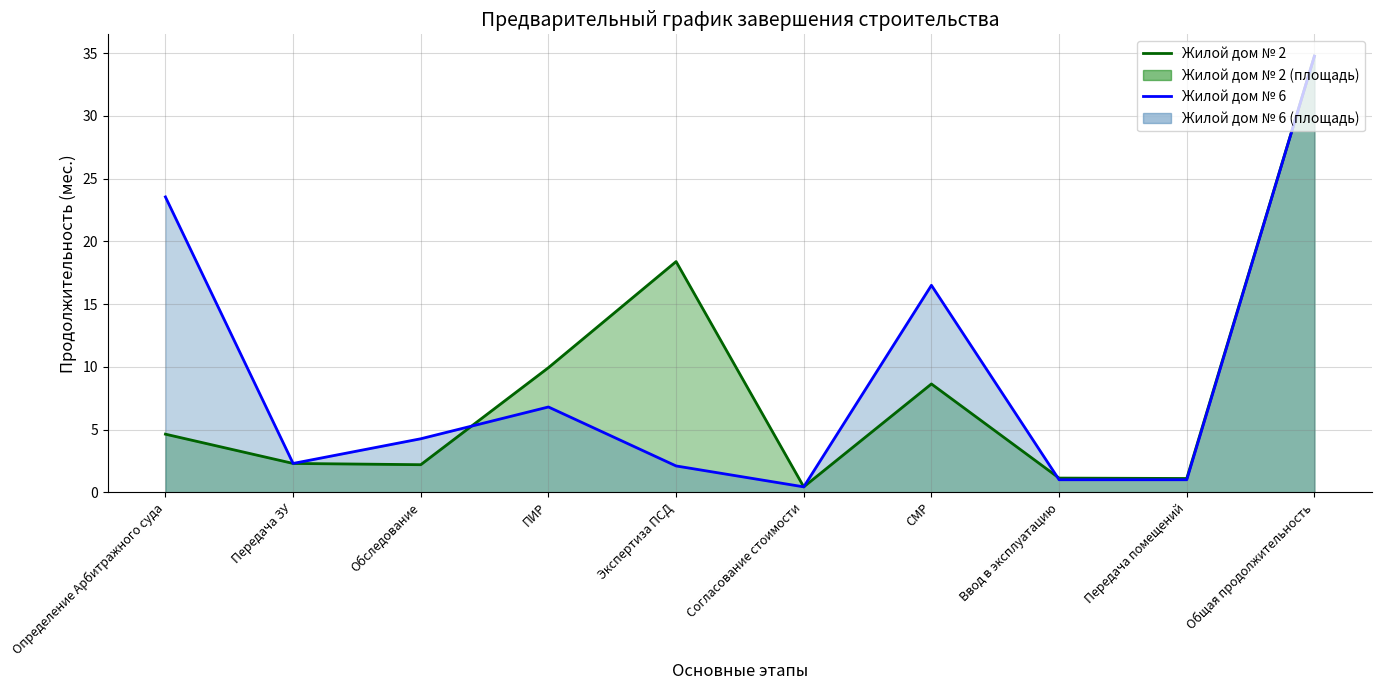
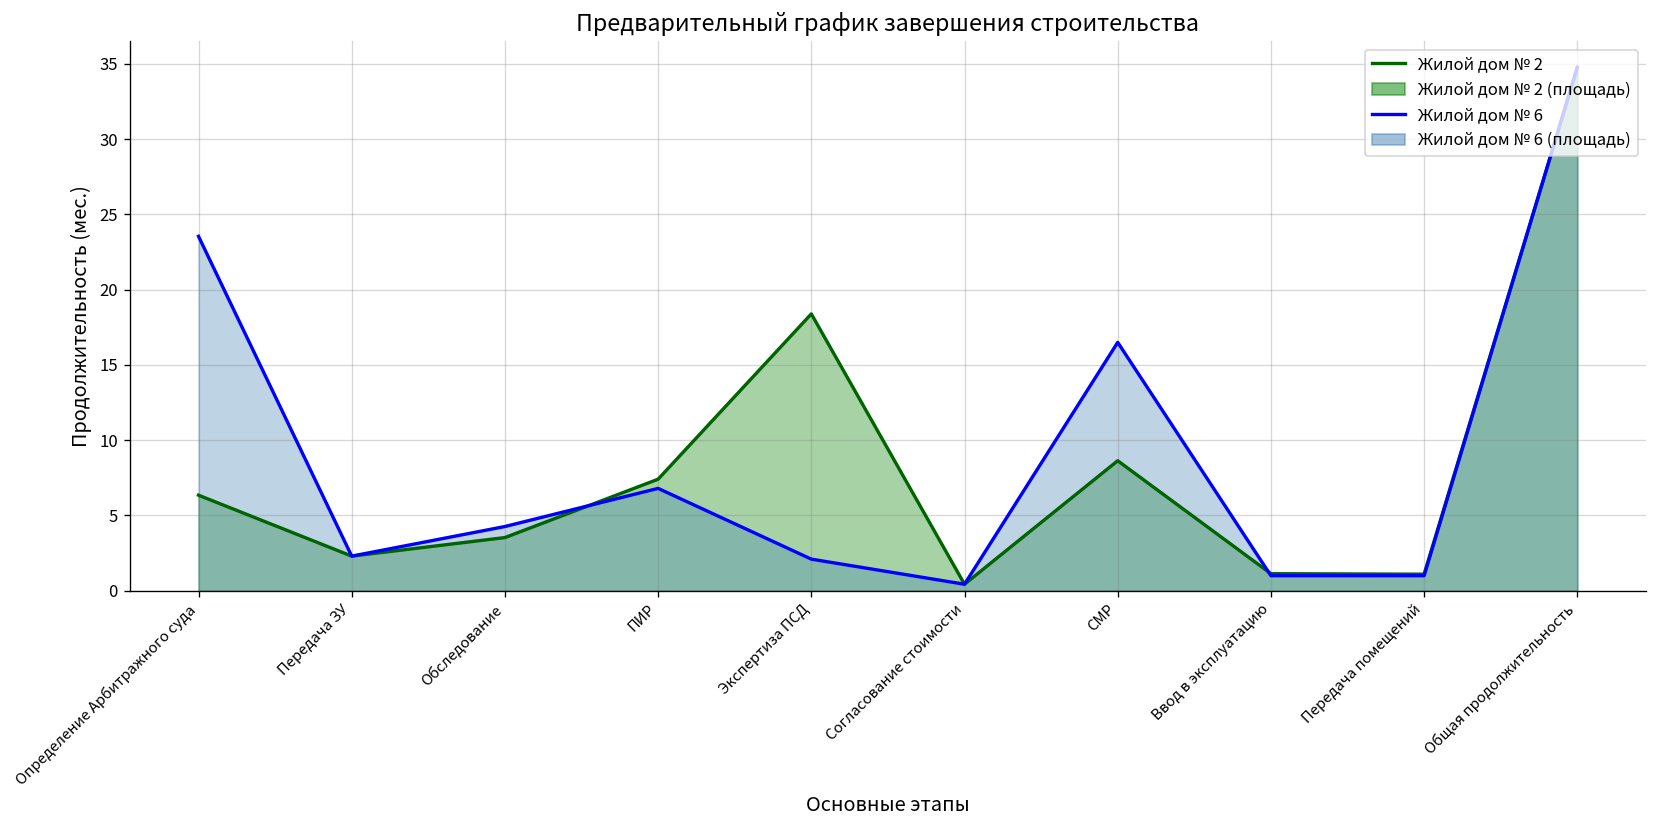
  {
    "Жилой дом № 2": {
-     "Определение Арбитражного суда": 4.6,
-     "Обследование": 2.2,
-     "ПИР": 9.9,
+     "Определение Арбитражного суда": 6.3,
+     "Обследование": 3.5,
+     "ПИР": 7.4,
      "Экспертиза ПСД": 18.4,
      "СМР": 8.6
    }
  }
